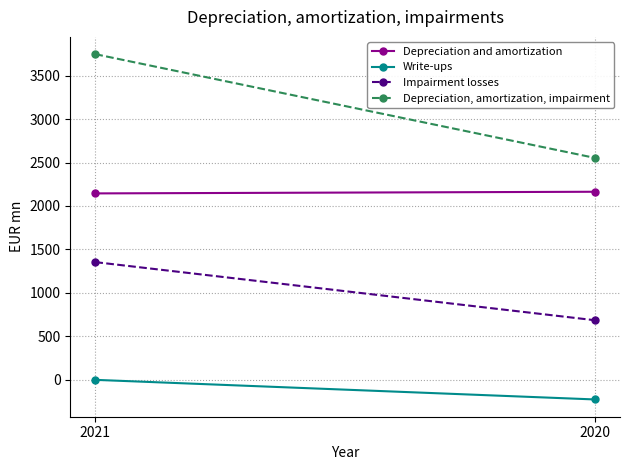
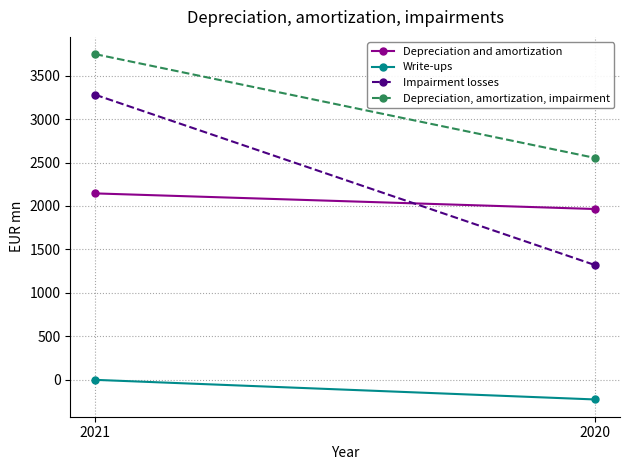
  {
    "Depreciation and amortization": {
      "2021": 2100,
-     "2020": 2200
+     "2020": 2000
    },
    "Write-ups": {
      "2021": 0,
      "2020": -200
    },
    "Impairment losses": {
-     "2021": 1400,
-     "2020": 700
+     "2021": 3300,
+     "2020": 1300
    },
    "Depreciation, amortization, impairment": {
      "2021": 3800,
      "2020": 2600
    }
  }
